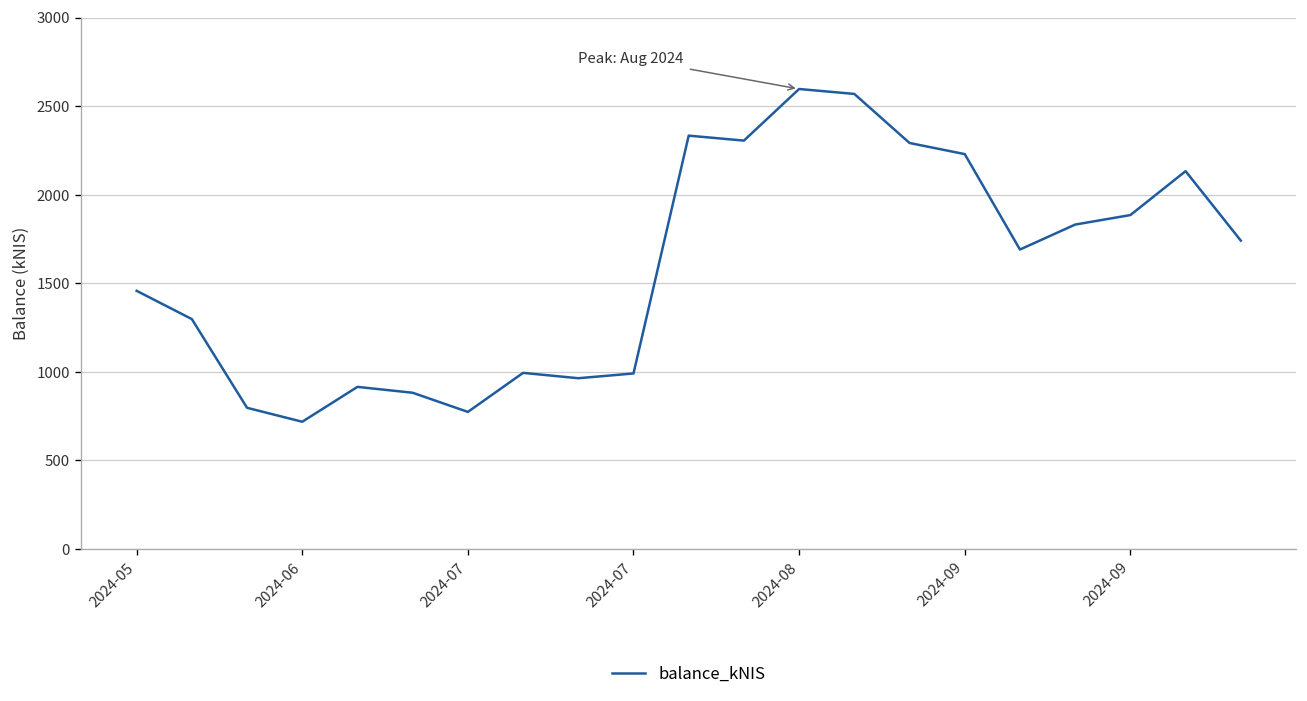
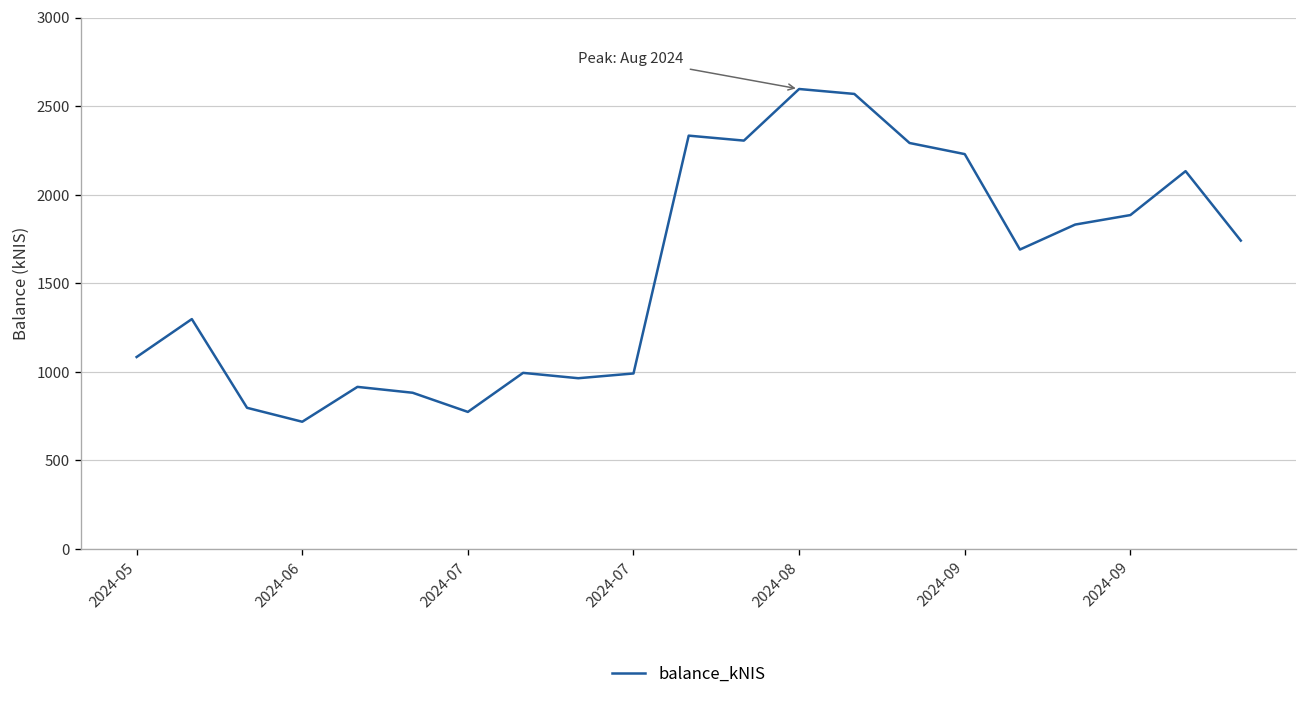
  {
-   "2024-05": 1460,
+   "2024-05": 1080,
    "2024-06": 720
  }
